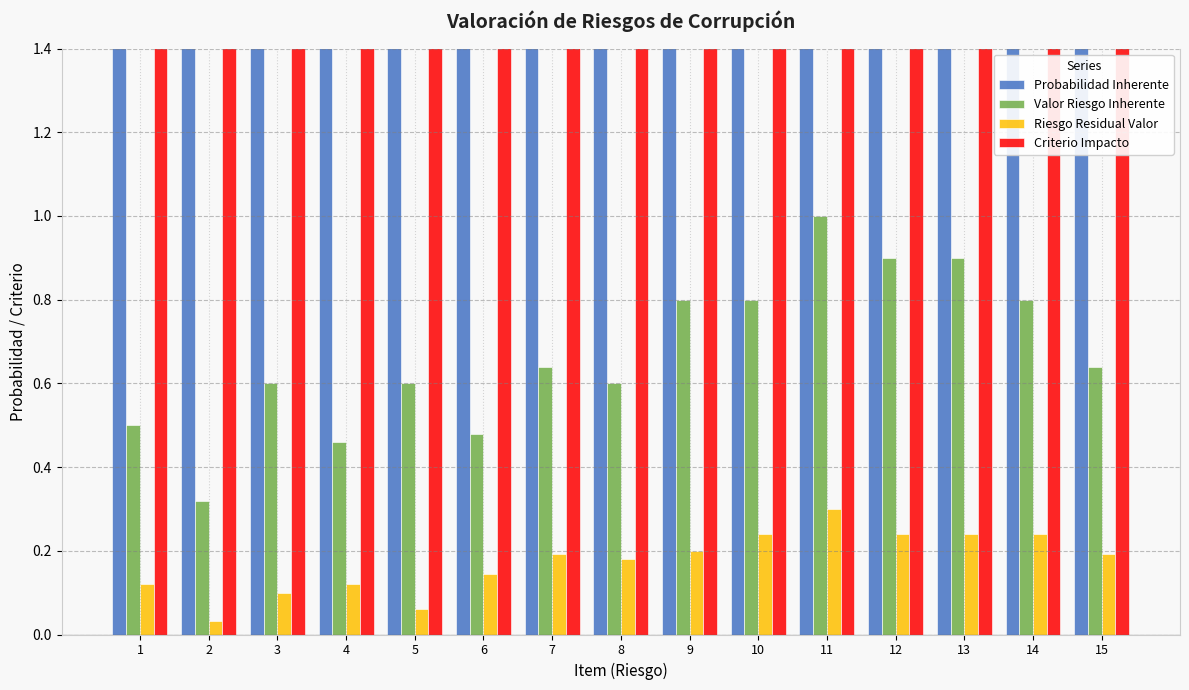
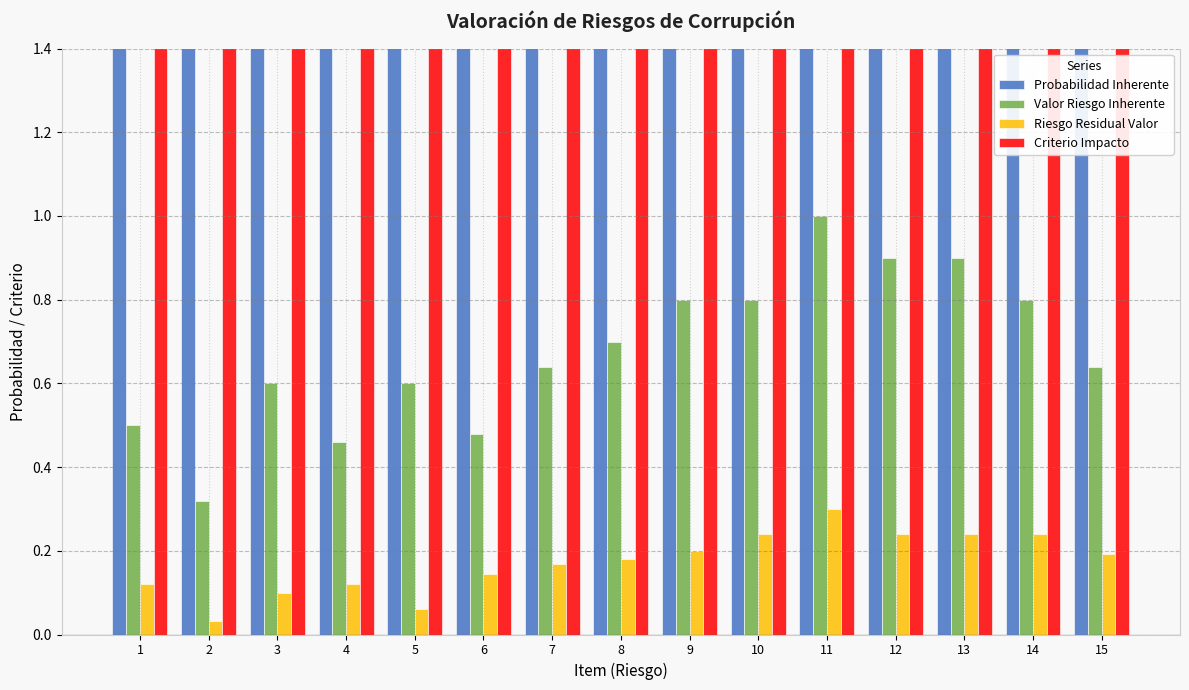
  {
    "Valor Riesgo Inherente": {
      "1": 0.5,
      "2": 0.32,
      "3": 0.6,
      "4": 0.46,
      "5": 0.6,
      "6": 0.48,
      "7": 0.64,
-     "8": 0.6,
+     "8": 0.7,
      "9": 0.8,
      "10": 0.8,
      "11": 1.0,
      "12": 0.9,
      "13": 0.9,
      "14": 0.8,
      "15": 0.64
    },
    "Riesgo Residual Valor": {
      "1": 0.12,
      "2": 0.03,
      "3": 0.10,
      "4": 0.12,
      "5": 0.06,
      "6": 0.14,
-     "7": 0.19,
+     "7": 0.17,
      "8": 0.18,
      "9": 0.20,
      "10": 0.24,
      "11": 0.30,
      "12": 0.24,
      "13": 0.24,
      "14": 0.24,
      "15": 0.19
    }
  }
